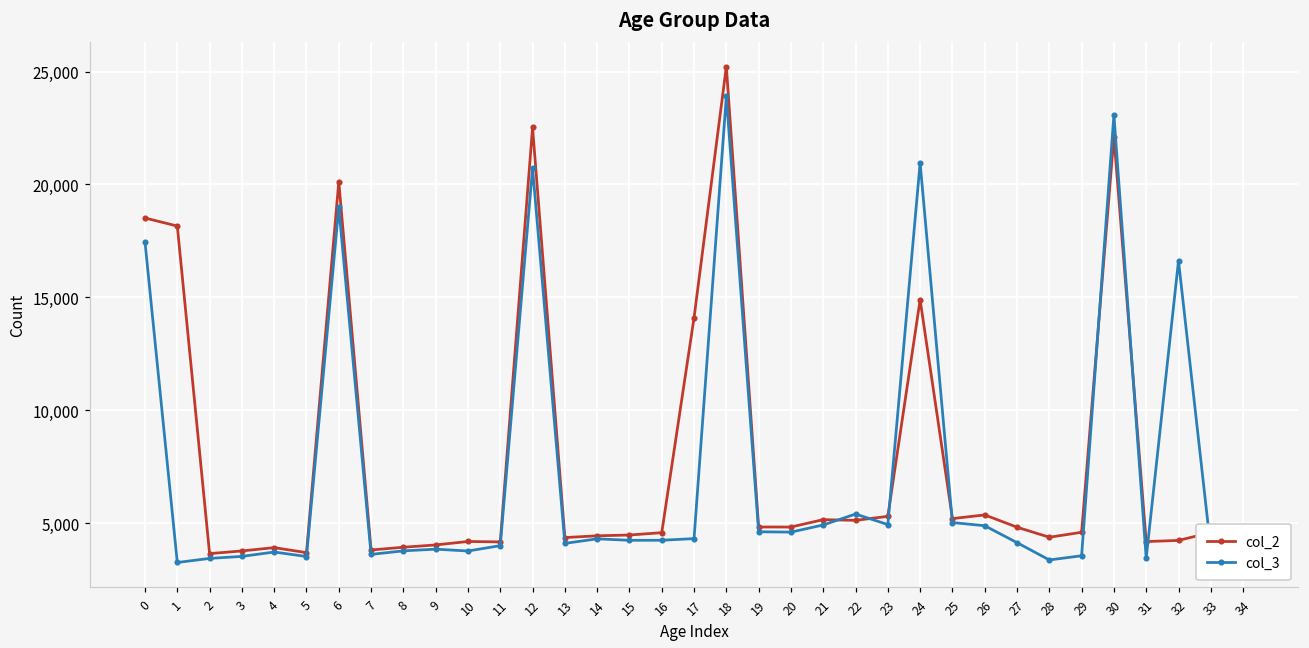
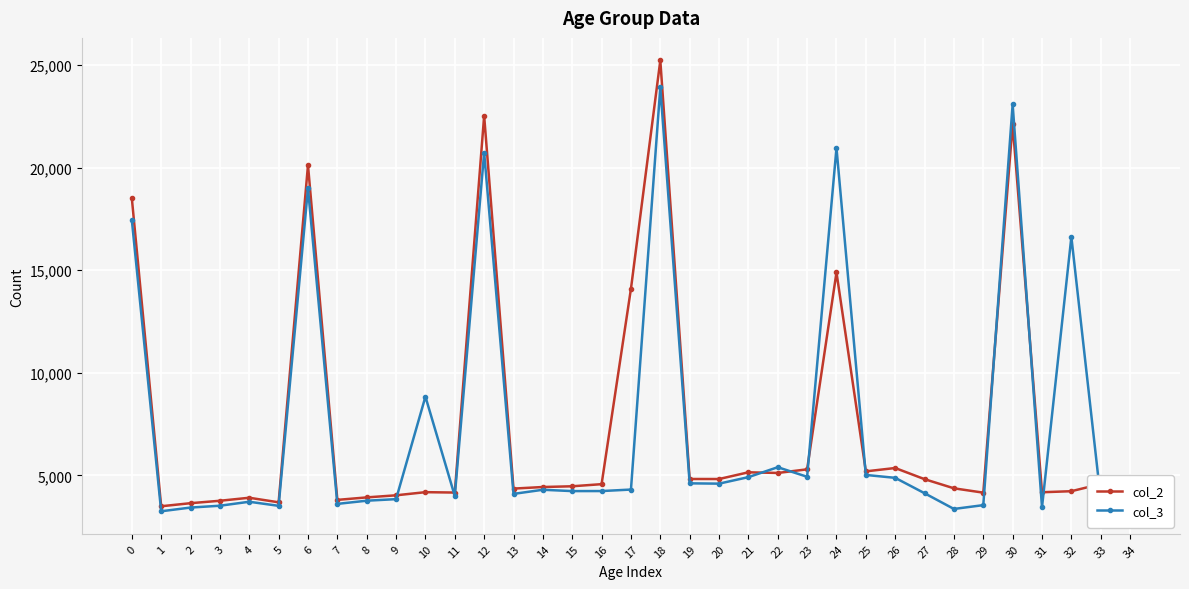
  {
    "col_2": {
      "0": "18,500",
-     "1": "18,200",
+     "1": "3,500",
      "2": "3,600",
      "3": "3,800",
      "4": "3,900",
      "5": "3,700",
      "6": "20,100",
      "7": "3,800",
      "8": "3,900",
      "9": "4,000",
      "10": "4,200",
      "11": "4,200",
      "12": "22,500",
      "13": "4,400",
      "14": "4,400",
      "15": "4,500",
      "16": "4,600",
      "17": "14,100",
      "18": "25,200",
      "19": "4,800",
      "20": "4,800",
      "21": "5,200",
      "22": "5,100",
      "23": "5,300",
      "24": "14,900",
      "25": "5,200",
      "26": "5,400",
      "27": "4,800",
      "28": "4,400",
-     "29": "4,600",
+     "29": "4,200",
      "30": "22,100",
      "31": "4,200",
      "32": "4,200"
    },
    "col_3": {
      "0": "17,500",
      "1": "3,300",
      "2": "3,400",
      "3": "3,500",
      "4": "3,700",
      "5": "3,500",
      "6": "19,000",
      "7": "3,600",
      "8": "3,800",
      "9": "3,800",
-     "10": "3,800",
+     "10": "8,800",
      "11": "4,000",
      "12": "20,700",
      "13": "4,100",
      "14": "4,300",
      "15": "4,200",
      "16": "4,200",
      "17": "4,300",
      "18": "23,900",
      "19": "4,600",
      "20": "4,600",
      "21": "4,900",
      "22": "5,400",
      "23": "4,900",
      "24": "21,000",
      "25": "5,000",
      "26": "4,900",
      "27": "4,100",
      "28": "3,400",
      "29": "3,600",
      "30": "23,100",
      "31": "3,500",
      "32": "16,600"
    }
  }
